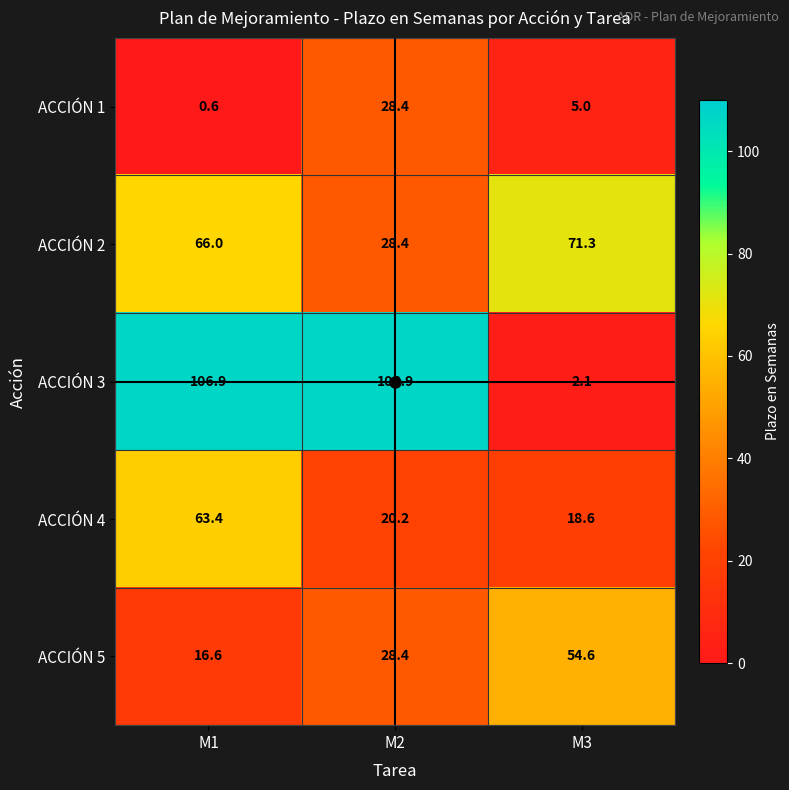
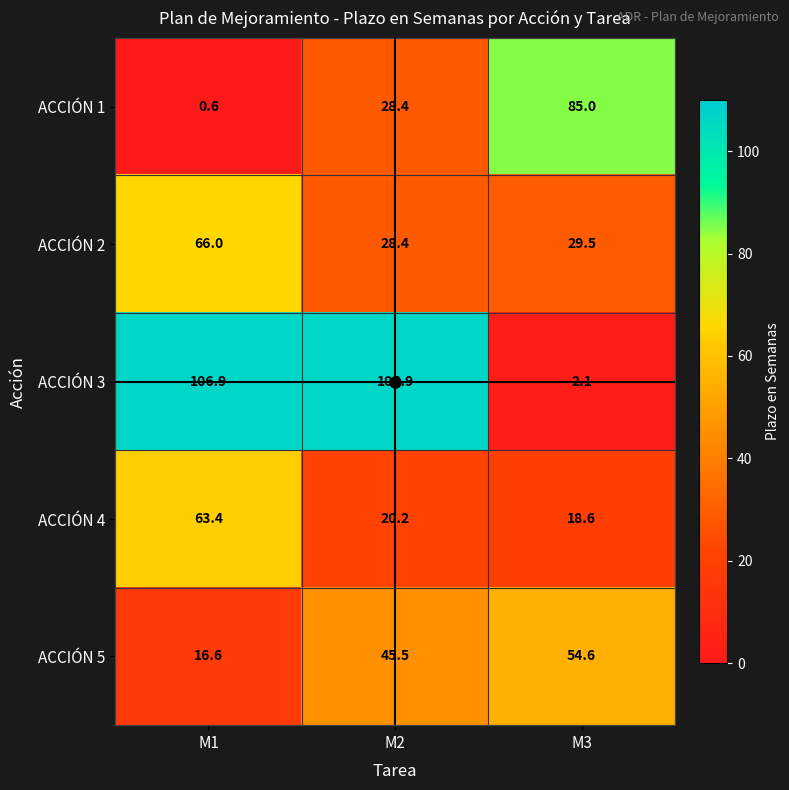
  {
    "ACCIÓN 1": {
      "M1": 0.6,
      "M2": 28.4,
-     "M3": 5.0
+     "M3": 85.0
    },
    "ACCIÓN 2": {
      "M1": 66.0,
      "M2": 28.4,
-     "M3": 71.3
+     "M3": 29.5
    },
    "ACCIÓN 3": {
      "M1": 106.9,
      "M3": 2.1
    },
    "ACCIÓN 4": {
      "M1": 63.4,
      "M2": 20.2,
      "M3": 18.6
    },
    "ACCIÓN 5": {
      "M1": 16.6,
-     "M2": 28.4,
+     "M2": 45.5,
      "M3": 54.6
    }
  }
